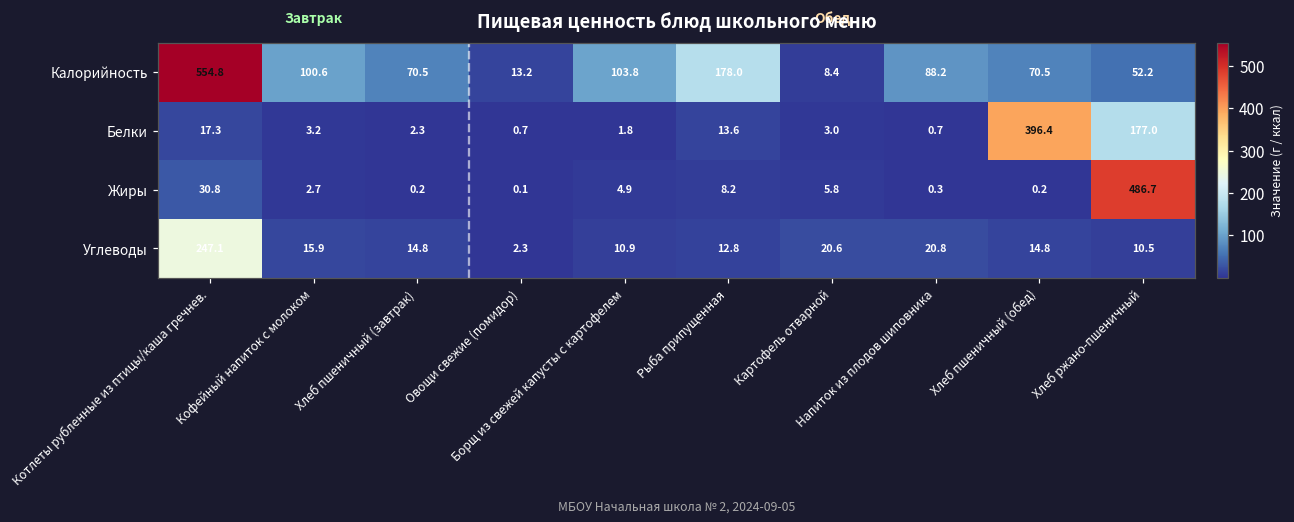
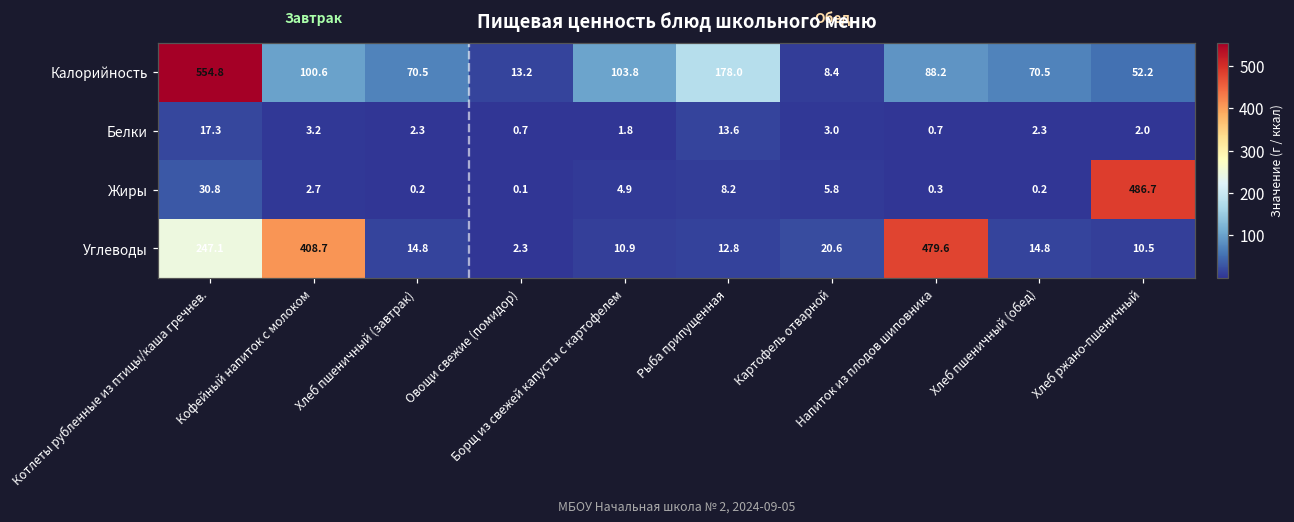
  {
    "Калорийность": {
      "Котлеты рубленные из птицы/каша гречнев.": 554.8,
      "Кофейный напиток с молоком": 100.6,
      "Хлеб пшеничный (завтрак)": 70.5,
      "Овощи свежие (помидор)": 13.2,
      "Борщ из свежей капусты с картофелем": 103.8,
      "Рыба припущенная": 178.0,
      "Картофель отварной": 8.4,
      "Напиток из плодов шиповника": 88.2,
      "Хлеб пшеничный (обед)": 70.5,
      "Хлеб ржано-пшеничный": 52.2
    },
    "Белки": {
      "Котлеты рубленные из птицы/каша гречнев.": 17.3,
      "Кофейный напиток с молоком": 3.2,
      "Хлеб пшеничный (завтрак)": 2.3,
      "Овощи свежие (помидор)": 0.7,
      "Борщ из свежей капусты с картофелем": 1.8,
      "Рыба припущенная": 13.6,
      "Картофель отварной": 3.0,
      "Напиток из плодов шиповника": 0.7,
-     "Хлеб пшеничный (обед)": 396.4,
-     "Хлеб ржано-пшеничный": 177.0
+     "Хлеб пшеничный (обед)": 2.3,
+     "Хлеб ржано-пшеничный": 2.0
    },
    "Жиры": {
      "Котлеты рубленные из птицы/каша гречнев.": 30.8,
      "Кофейный напиток с молоком": 2.7,
      "Хлеб пшеничный (завтрак)": 0.2,
      "Овощи свежие (помидор)": 0.1,
      "Борщ из свежей капусты с картофелем": 4.9,
      "Рыба припущенная": 8.2,
      "Картофель отварной": 5.8,
      "Напиток из плодов шиповника": 0.3,
      "Хлеб пшеничный (обед)": 0.2,
      "Хлеб ржано-пшеничный": 486.7
    },
    "Углеводы": {
-     "Кофейный напиток с молоком": 15.9,
+     "Кофейный напиток с молоком": 408.7,
      "Хлеб пшеничный (завтрак)": 14.8,
      "Овощи свежие (помидор)": 2.3,
      "Борщ из свежей капусты с картофелем": 10.9,
      "Рыба припущенная": 12.8,
      "Картофель отварной": 20.6,
-     "Напиток из плодов шиповника": 20.8,
+     "Напиток из плодов шиповника": 479.6,
      "Хлеб пшеничный (обед)": 14.8,
      "Хлеб ржано-пшеничный": 10.5
    }
  }
